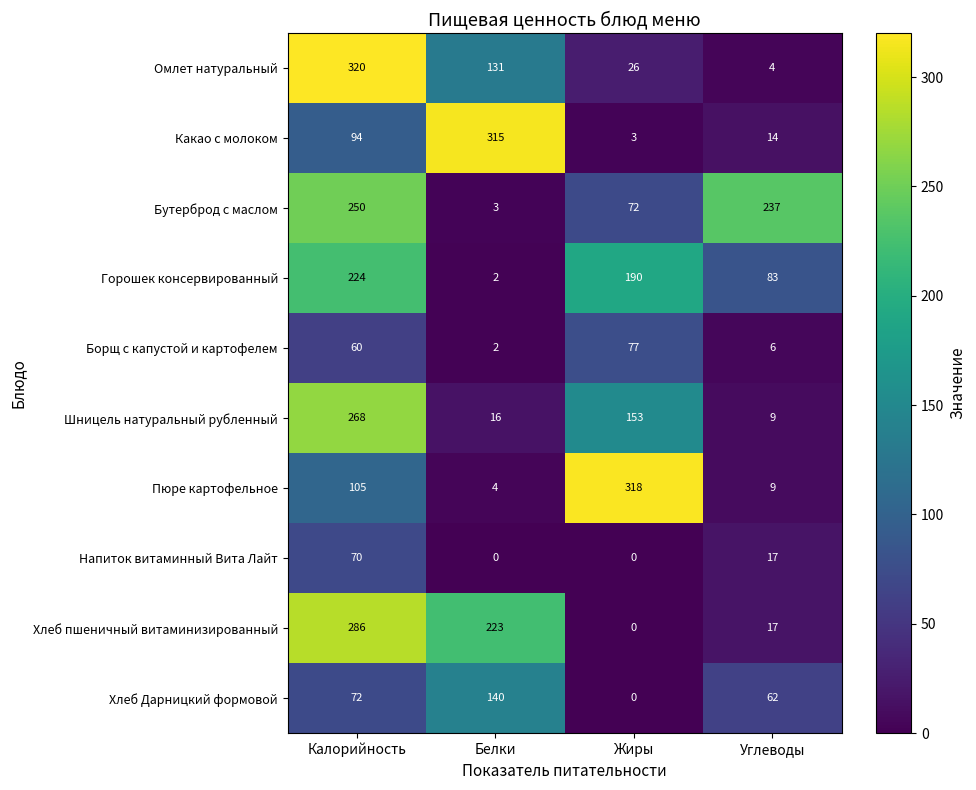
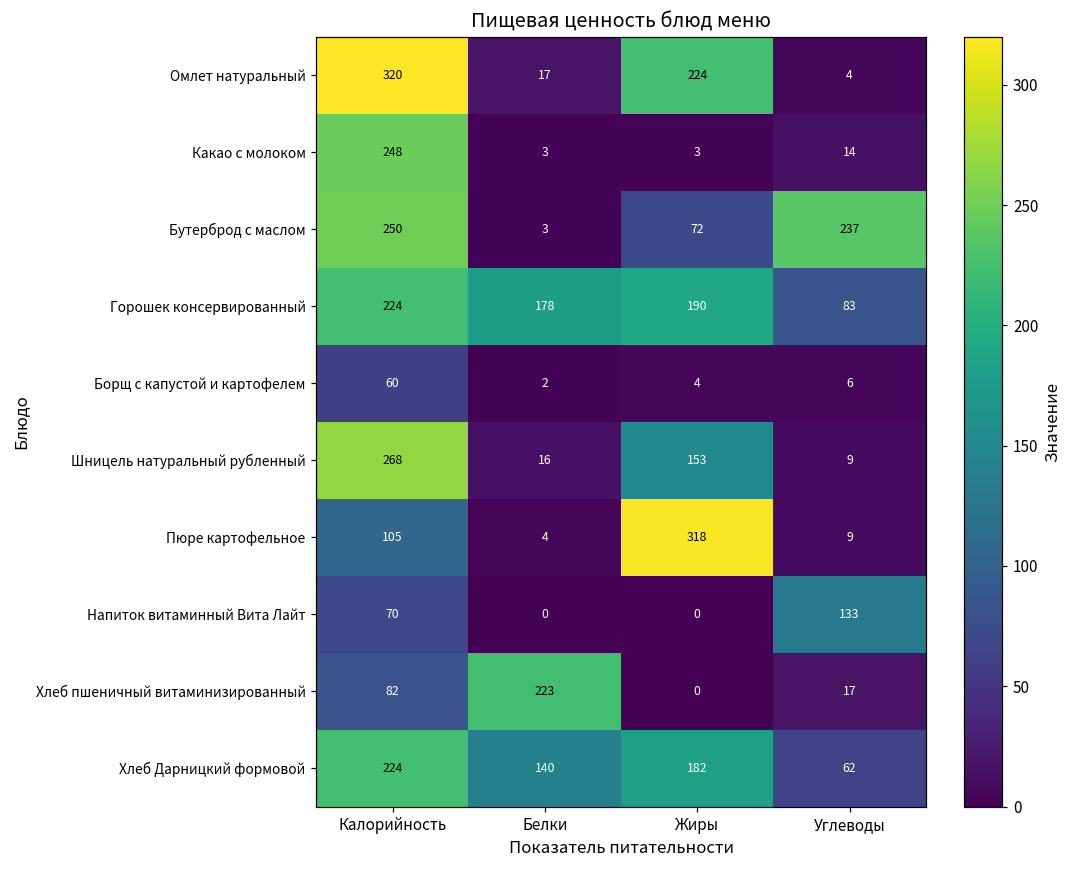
  {
    "Омлет натуральный": {
      "Калорийность": 320,
-     "Белки": 131,
-     "Жиры": 26,
+     "Белки": 17,
+     "Жиры": 224,
      "Углеводы": 4
    },
    "Какао с молоком": {
-     "Калорийность": 94,
-     "Белки": 315,
+     "Калорийность": 248,
+     "Белки": 3,
      "Жиры": 3,
      "Углеводы": 14
    },
    "Бутерброд с маслом": {
      "Калорийность": 250,
      "Белки": 3,
      "Жиры": 72,
      "Углеводы": 237
    },
    "Горошек консервированный": {
      "Калорийность": 224,
-     "Белки": 2,
+     "Белки": 178,
      "Жиры": 190,
      "Углеводы": 83
    },
    "Борщ с капустой и картофелем": {
      "Калорийность": 60,
      "Белки": 2,
-     "Жиры": 77,
+     "Жиры": 4,
      "Углеводы": 6
    },
    "Шницель натуральный рубленный": {
      "Калорийность": 268,
      "Белки": 16,
      "Жиры": 153,
      "Углеводы": 9
    },
    "Пюре картофельное": {
      "Калорийность": 105,
      "Белки": 4,
      "Жиры": 318,
      "Углеводы": 9
    },
    "Напиток витаминный Вита Лайт": {
      "Калорийность": 70,
      "Белки": 0,
      "Жиры": 0,
-     "Углеводы": 17
+     "Углеводы": 133
    },
    "Хлеб пшеничный витаминизированный": {
-     "Калорийность": 286,
+     "Калорийность": 82,
      "Белки": 223,
      "Жиры": 0,
      "Углеводы": 17
    },
    "Хлеб Дарницкий формовой": {
-     "Калорийность": 72,
+     "Калорийность": 224,
      "Белки": 140,
-     "Жиры": 0,
+     "Жиры": 182,
      "Углеводы": 62
    }
  }
